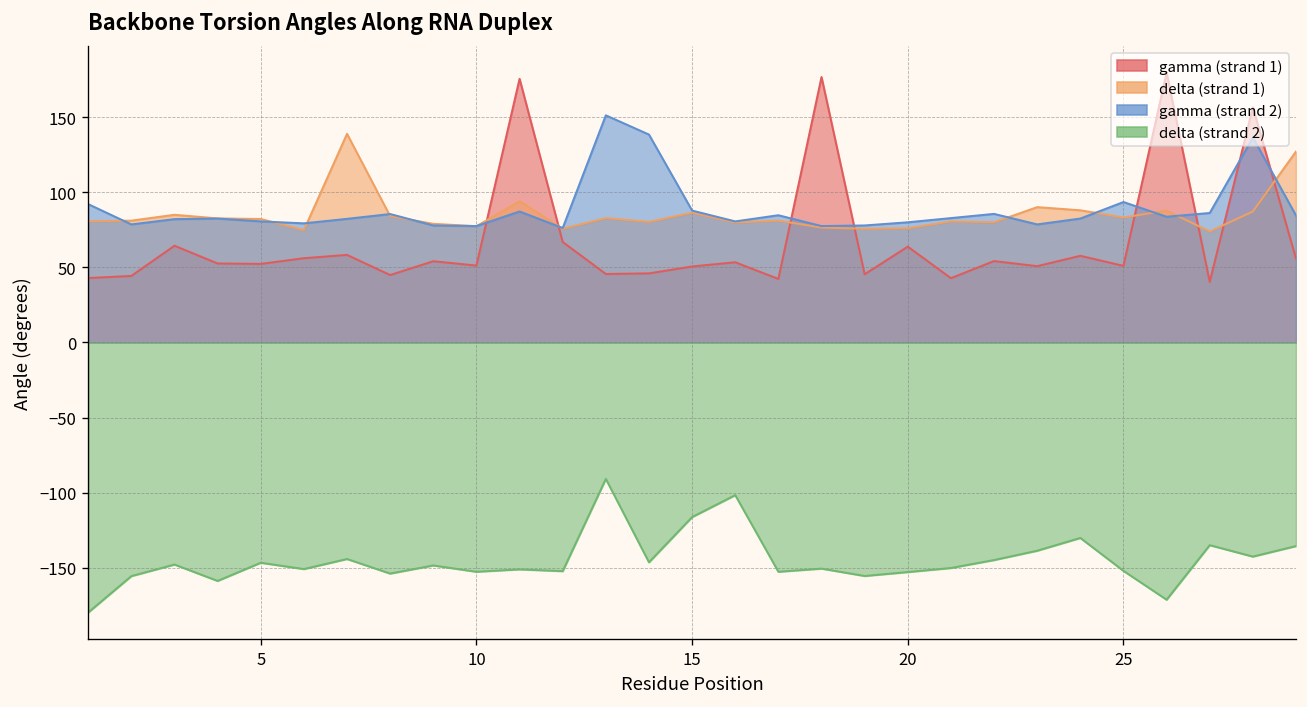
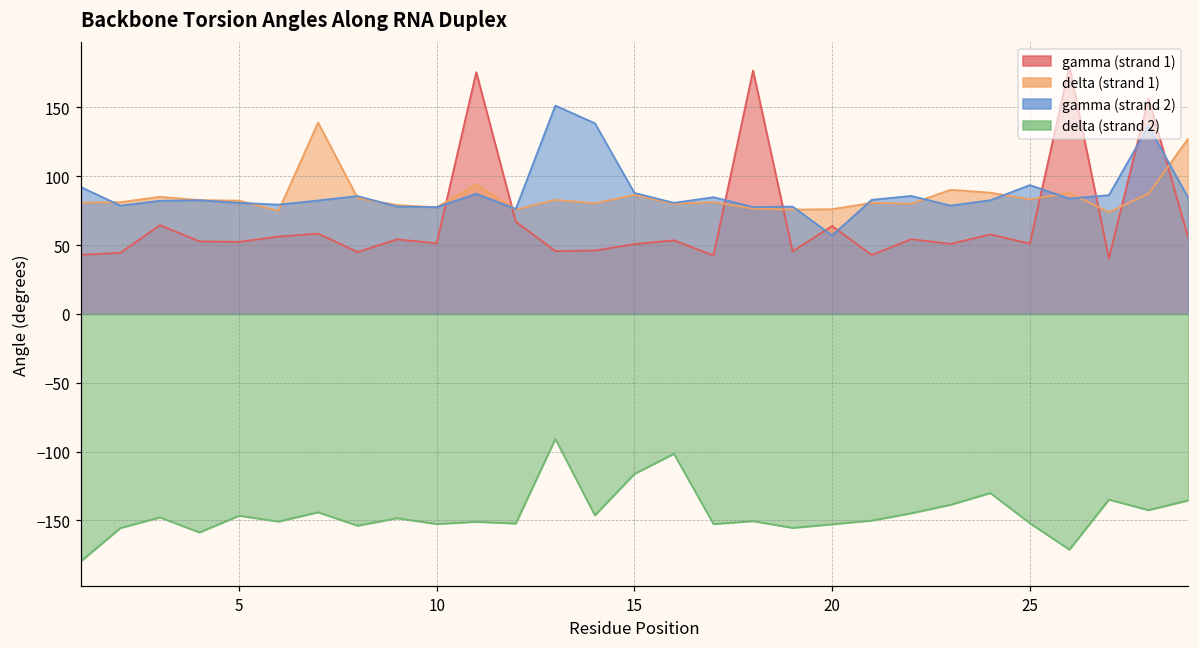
  {
    "gamma (strand 2)": {
-     "20": 80,
+     "20": 57,
      "25": 94
    }
  }
